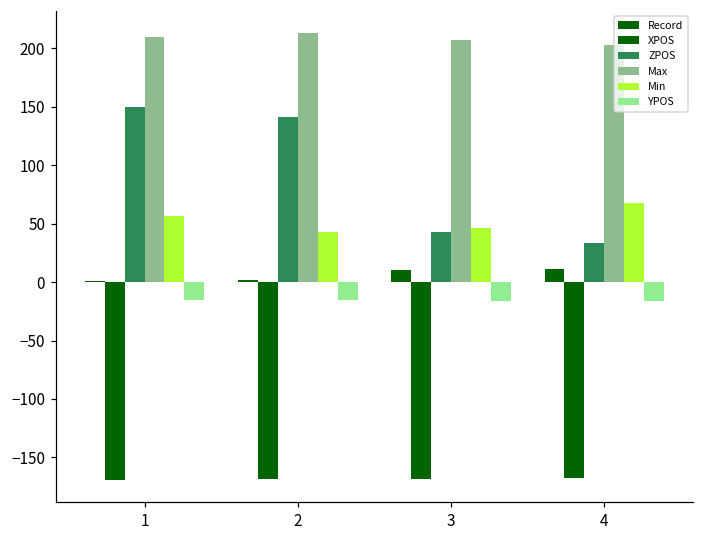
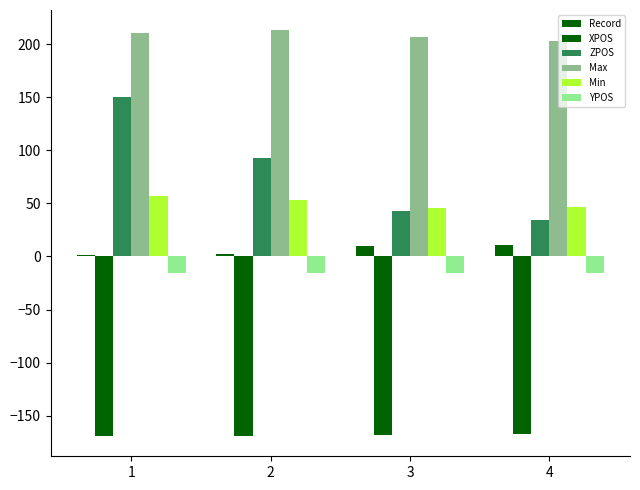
  {
    "ZPOS": {
      "1": 150,
-     "2": 142,
+     "2": 93,
      "3": 43,
      "4": 34
    },
    "Min": {
      "1": 57,
-     "2": 43,
+     "2": 53,
      "3": 46,
-     "4": 68
+     "4": 47
    }
  }
